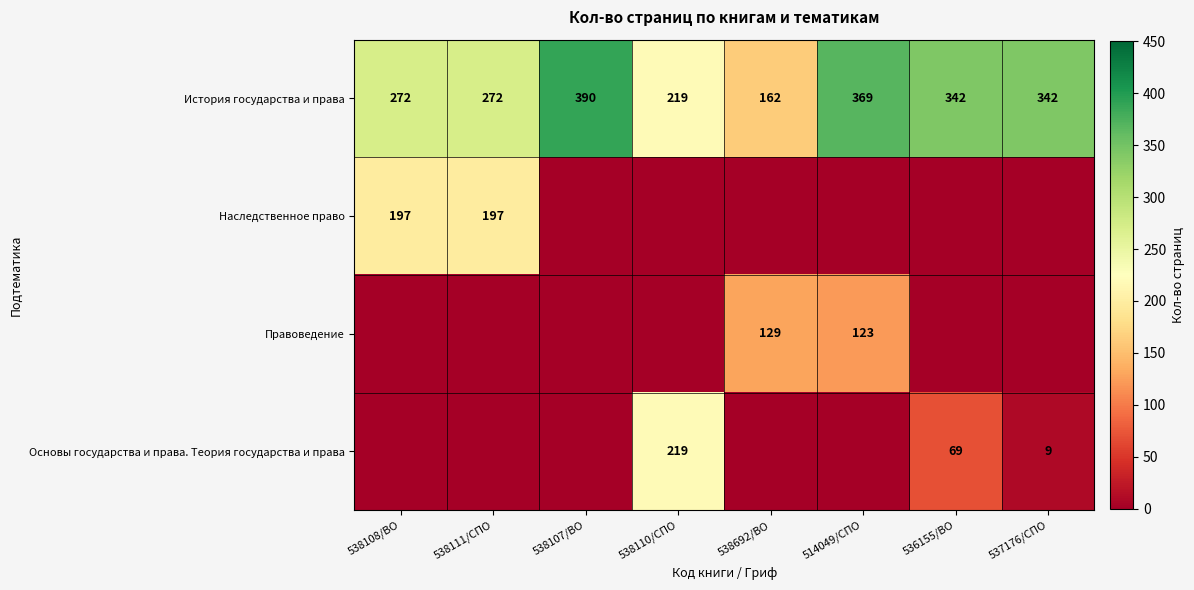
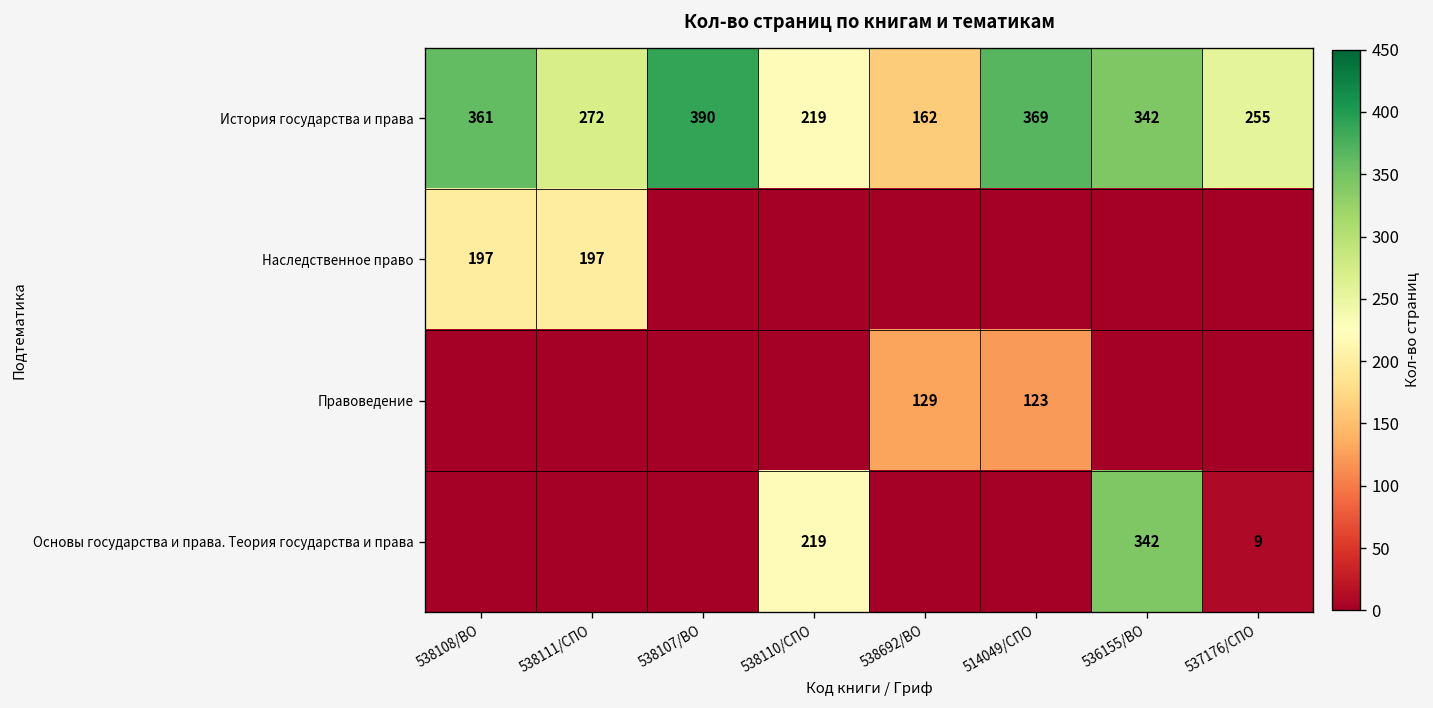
  {
    "История государства и права": {
-     "538108/ВО": 272,
+     "538108/ВО": 361,
      "538111/СПО": 272,
      "538107/ВО": 390,
      "538110/СПО": 219,
      "538692/ВО": 162,
      "514049/СПО": 369,
      "536155/ВО": 342,
-     "537176/СПО": 342
+     "537176/СПО": 255
    },
    "Наследственное право": {
      "538108/ВО": 197,
      "538111/СПО": 197
    },
    "Правоведение": {
      "538692/ВО": 129,
      "514049/СПО": 123
    },
    "Основы государства и права. Теория государства и права": {
      "538110/СПО": 219,
-     "536155/ВО": 69,
+     "536155/ВО": 342,
      "537176/СПО": 9
    }
  }
